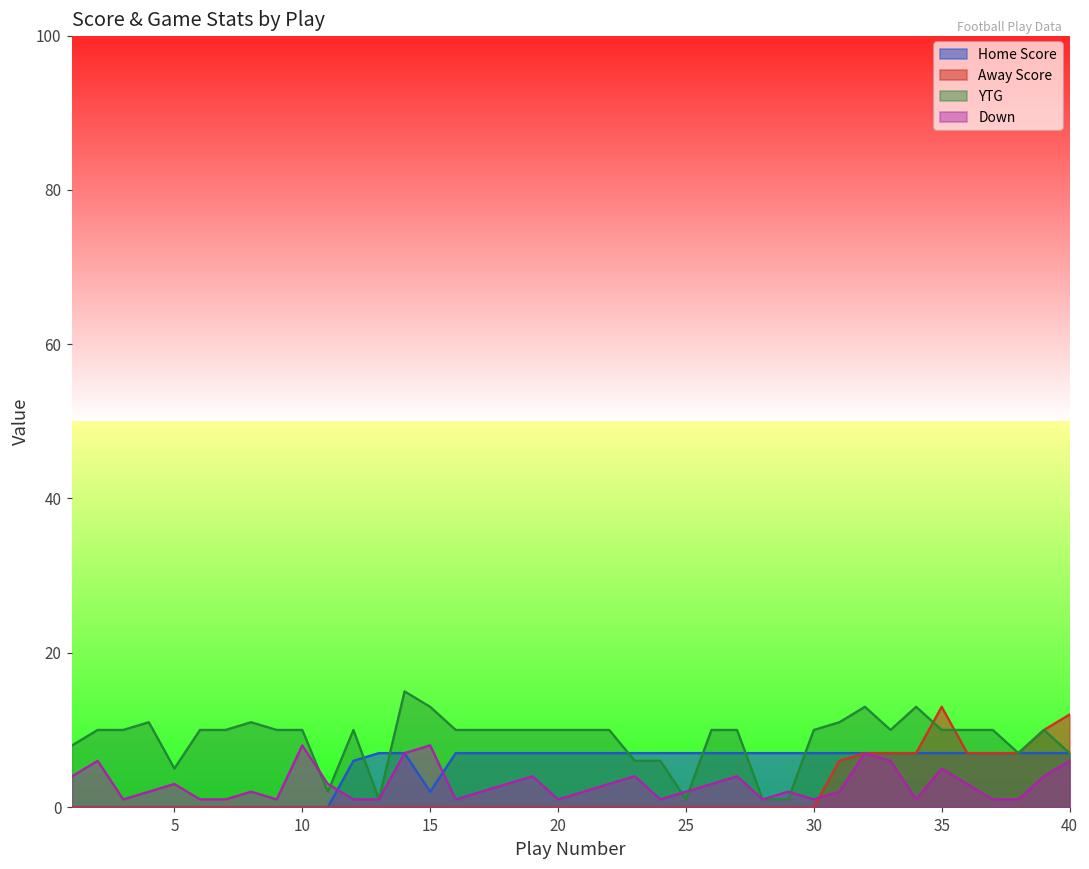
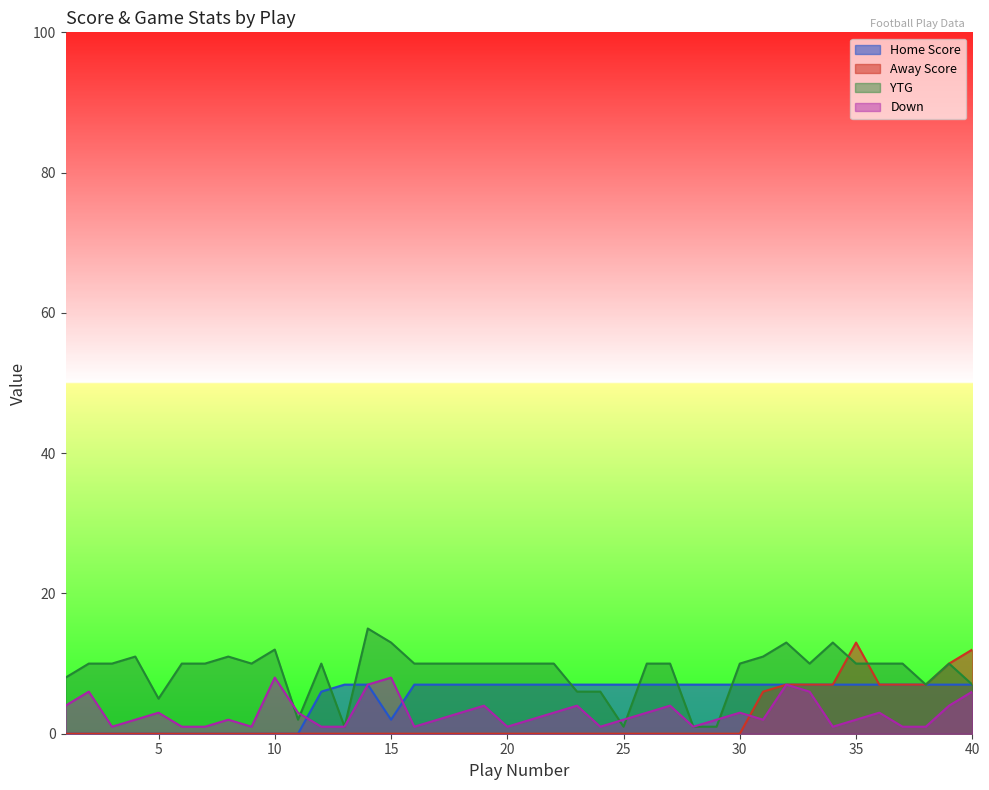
  {
    "Home Score": {
      "15": 2,
      "20": 7,
      "25": 7,
      "30": 7,
      "35": 7
    },
    "Away Score": {
      "15": 0,
      "20": 0,
      "25": 0,
      "30": 0,
      "35": 13,
      "40": 12
    },
    "YTG": {
      "5": 5,
-     "10": 10,
+     "10": 12,
      "15": 13,
      "20": 10,
      "25": 1,
      "30": 10,
      "35": 10
    },
    "Down": {
      "5": 3,
      "10": 8,
      "15": 8,
      "20": 1,
      "25": 2,
-     "30": 1,
-     "35": 5,
+     "30": 3,
+     "35": 2,
      "40": 6
    }
  }
